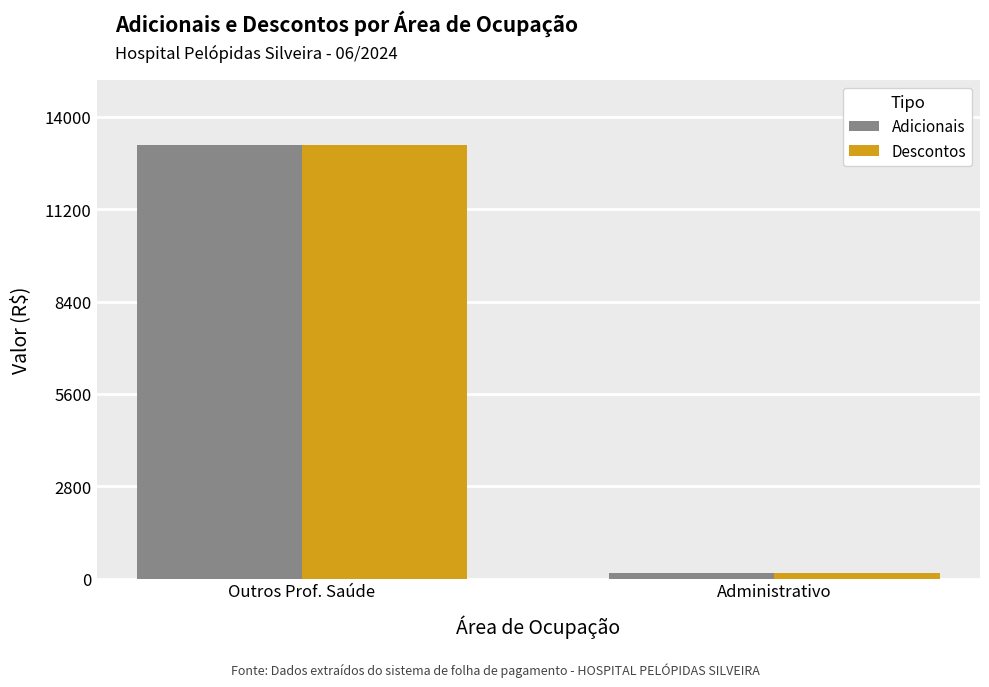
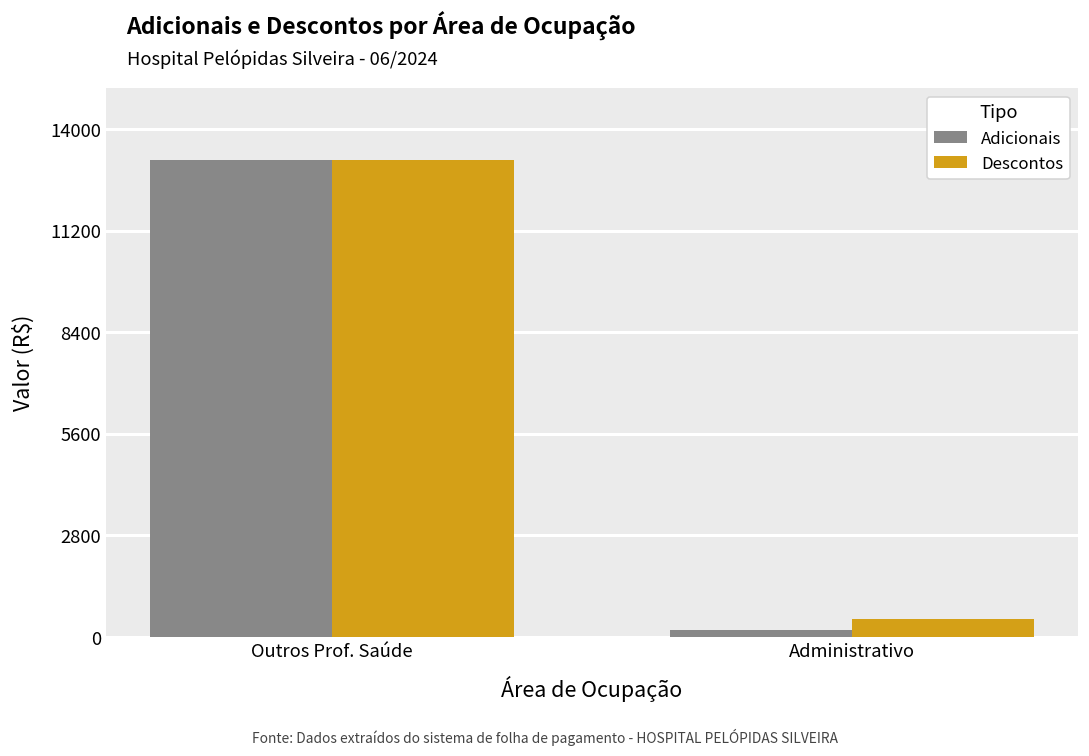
  {
    "Adicionais": {
      "Outros Prof. Saúde": 13100,
      "Administrativo": 200
    },
    "Descontos": {
      "Outros Prof. Saúde": 13100,
-     "Administrativo": 200
+     "Administrativo": 500
    }
  }
